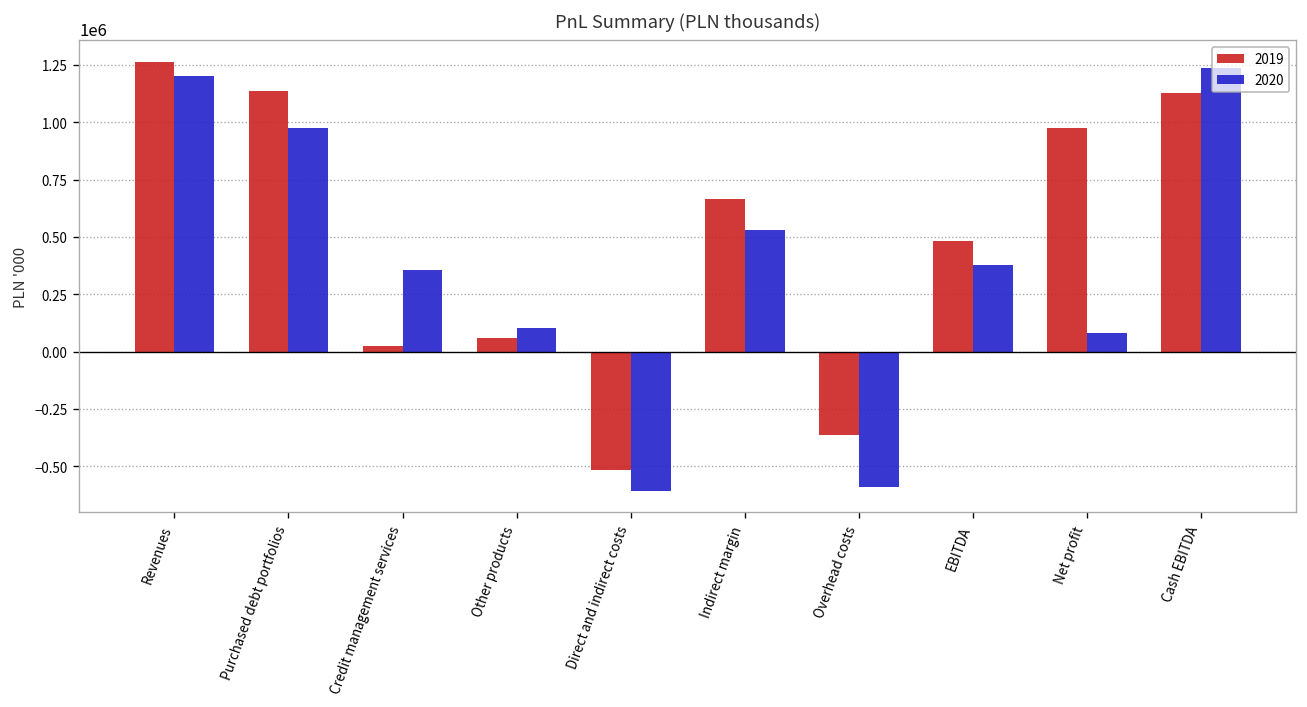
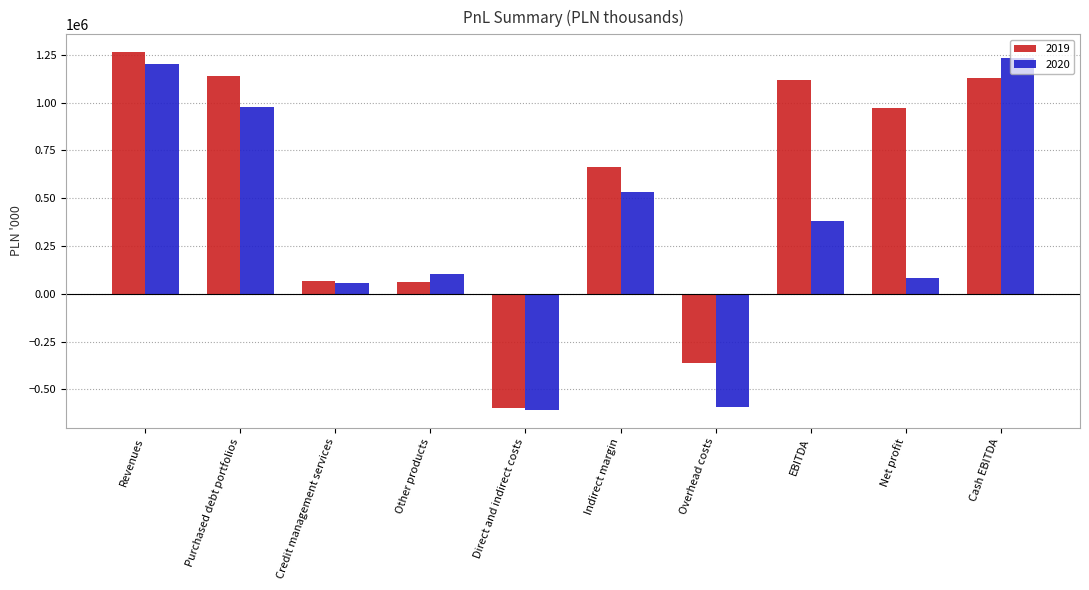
  {
    "2019": {
      "Revenues": 1260000,
      "Purchased debt portfolios": 1140000,
-     "Credit management services": 20000,
+     "Credit management services": 70000,
      "Other products": 60000,
-     "Direct and indirect costs": -520000,
+     "Direct and indirect costs": -600000,
      "Indirect margin": 670000,
      "Overhead costs": -360000,
-     "EBITDA": 480000,
+     "EBITDA": 1120000,
      "Net profit": 970000,
      "Cash EBITDA": 1130000
    },
    "2020": {
      "Revenues": 1200000,
      "Purchased debt portfolios": 980000,
-     "Credit management services": 360000,
+     "Credit management services": 60000,
      "Other products": 100000,
      "Direct and indirect costs": -610000,
      "Indirect margin": 530000,
      "Overhead costs": -590000,
      "EBITDA": 380000,
      "Net profit": 80000
    }
  }
